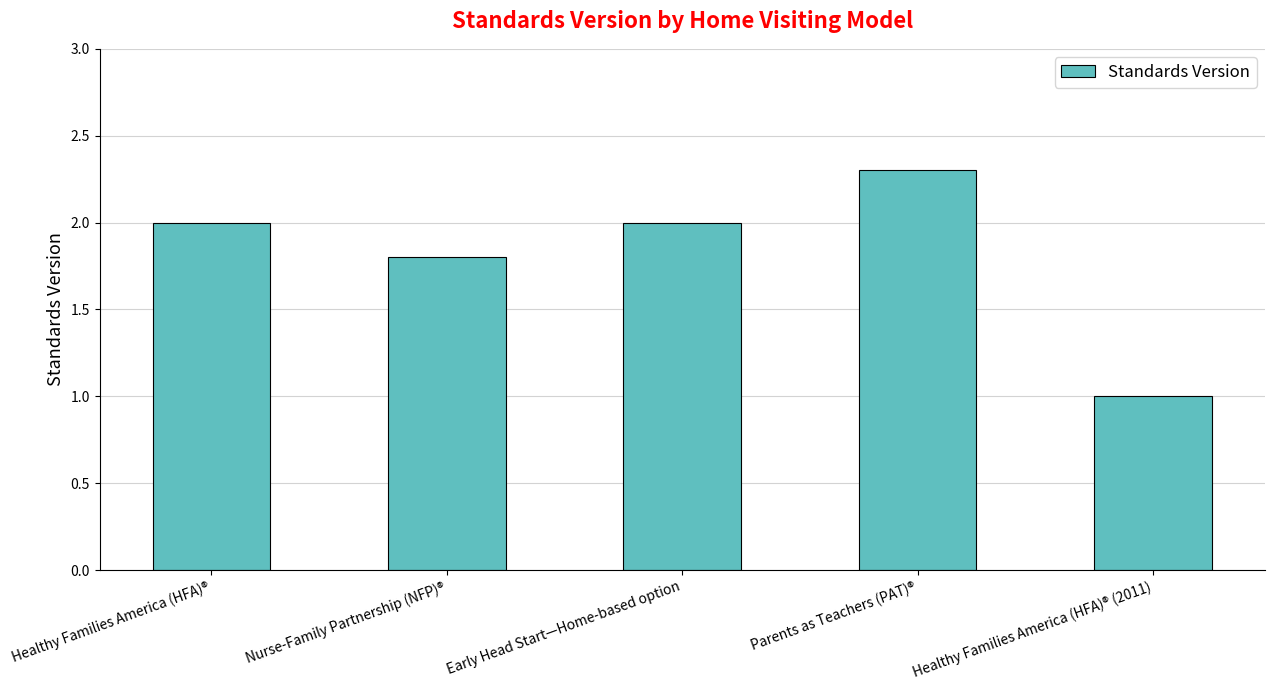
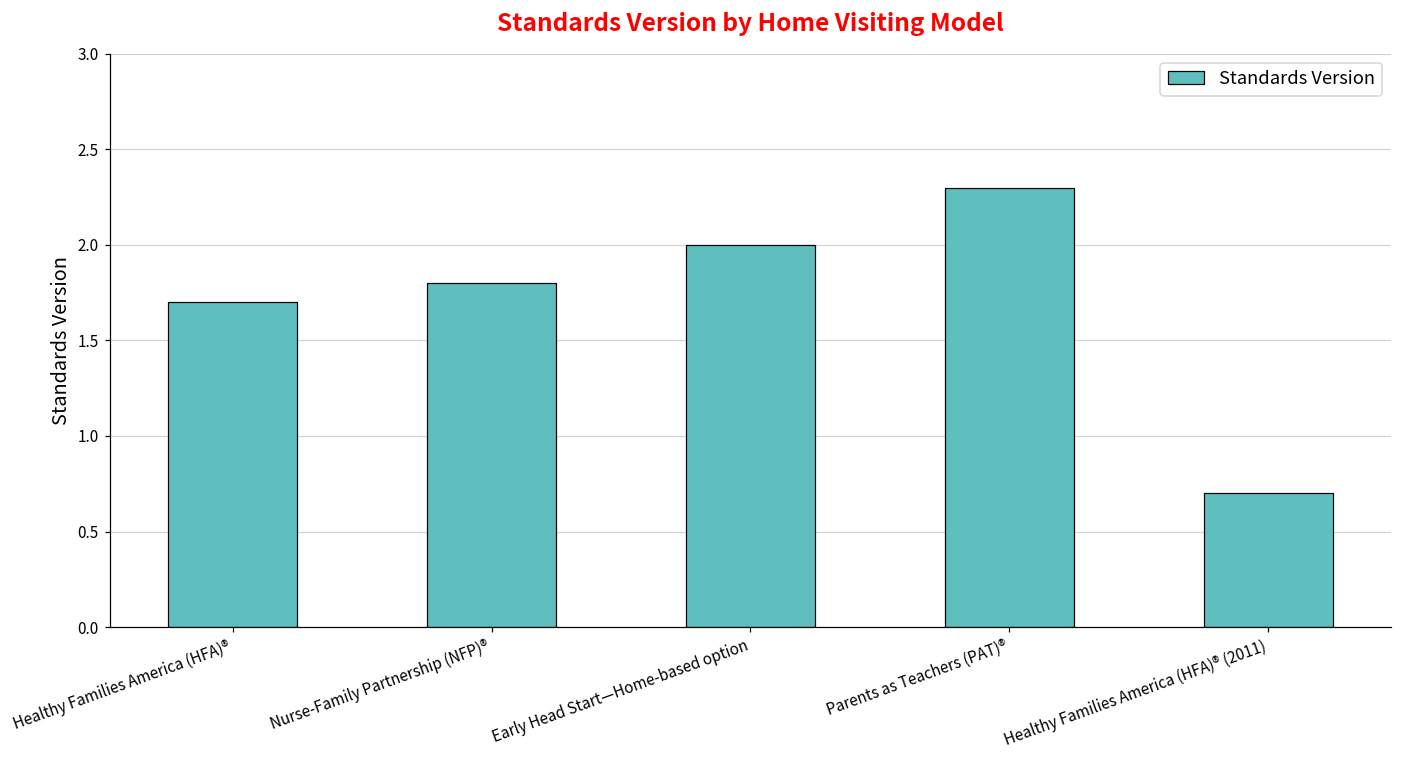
  {
-   "Healthy Families America (HFA)®": 2.0,
+   "Healthy Families America (HFA)®": 1.7,
    "Nurse-Family Partnership (NFP)®": 1.8,
    "Early Head Start—Home-based option": 2.0,
    "Parents as Teachers (PAT)®": 2.3,
-   "Healthy Families America (HFA)® (2011)": 1.0
+   "Healthy Families America (HFA)® (2011)": 0.7
  }
